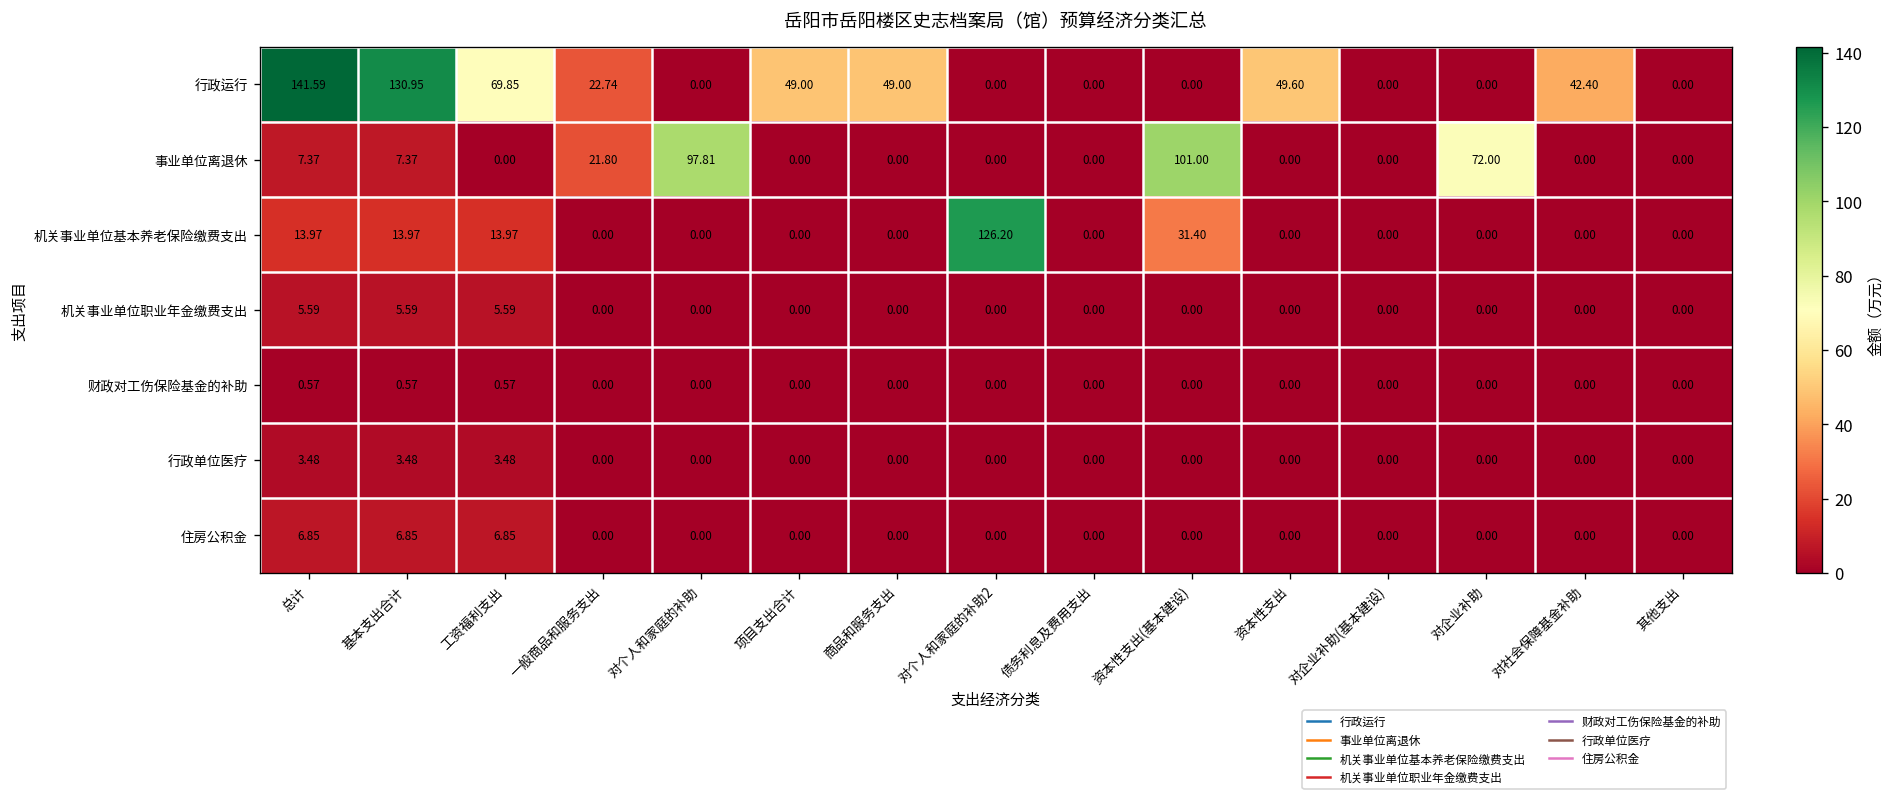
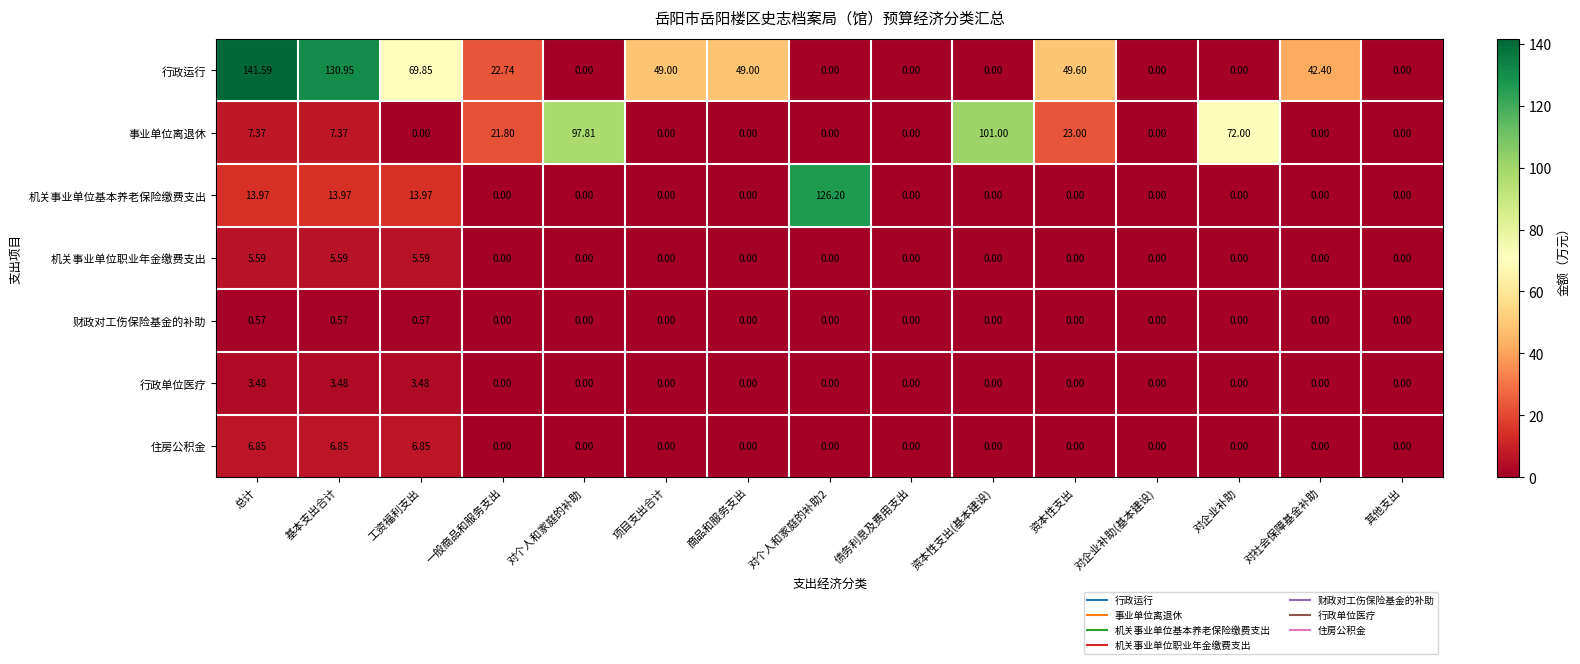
  {
    "行政运行": {
      "总计": 141.59,
      "基本支出合计": 130.95,
      "工资福利支出": 69.85,
      "一般商品和服务支出": 22.74,
      "对个人和家庭的补助": 0.00,
      "项目支出合计": 49.00,
      "商品和服务支出": 49.00,
      "对个人和家庭的补助2": 0.00,
      "债务利息及费用支出": 0.00,
      "资本性支出(基本建设)": 0.00,
      "资本性支出": 49.60,
      "对企业补助(基本建设)": 0.00,
      "对企业补助": 0.00,
      "对社会保障基金补助": 42.40,
      "其他支出": 0.00
    },
    "事业单位离退休": {
      "总计": 7.37,
      "基本支出合计": 7.37,
      "工资福利支出": 0.00,
      "一般商品和服务支出": 21.80,
      "对个人和家庭的补助": 97.81,
      "项目支出合计": 0.00,
      "商品和服务支出": 0.00,
      "对个人和家庭的补助2": 0.00,
      "债务利息及费用支出": 0.00,
      "资本性支出(基本建设)": 101.00,
-     "资本性支出": 0.00,
+     "资本性支出": 23.00,
      "对企业补助(基本建设)": 0.00,
      "对企业补助": 72.00,
      "对社会保障基金补助": 0.00,
      "其他支出": 0.00
    },
    "机关事业单位基本养老保险缴费支出": {
      "总计": 13.97,
      "基本支出合计": 13.97,
      "工资福利支出": 13.97,
      "一般商品和服务支出": 0.00,
      "对个人和家庭的补助": 0.00,
      "项目支出合计": 0.00,
      "商品和服务支出": 0.00,
      "对个人和家庭的补助2": 126.20,
      "债务利息及费用支出": 0.00,
-     "资本性支出(基本建设)": 31.40,
+     "资本性支出(基本建设)": 0.00,
      "资本性支出": 0.00,
      "对企业补助(基本建设)": 0.00,
      "对企业补助": 0.00,
      "对社会保障基金补助": 0.00,
      "其他支出": 0.00
    },
    "机关事业单位职业年金缴费支出": {
      "总计": 5.59,
      "基本支出合计": 5.59,
      "工资福利支出": 5.59,
      "一般商品和服务支出": 0.00,
      "对个人和家庭的补助": 0.00,
      "项目支出合计": 0.00,
      "商品和服务支出": 0.00,
      "对个人和家庭的补助2": 0.00,
      "债务利息及费用支出": 0.00,
      "资本性支出(基本建设)": 0.00,
      "资本性支出": 0.00,
      "对企业补助(基本建设)": 0.00,
      "对企业补助": 0.00,
      "对社会保障基金补助": 0.00,
      "其他支出": 0.00
    },
    "财政对工伤保险基金的补助": {
      "总计": 0.57,
      "基本支出合计": 0.57,
      "工资福利支出": 0.57,
      "一般商品和服务支出": 0.00,
      "对个人和家庭的补助": 0.00,
      "项目支出合计": 0.00,
      "商品和服务支出": 0.00,
      "对个人和家庭的补助2": 0.00,
      "债务利息及费用支出": 0.00,
      "资本性支出(基本建设)": 0.00,
      "资本性支出": 0.00,
      "对企业补助(基本建设)": 0.00,
      "对企业补助": 0.00,
      "对社会保障基金补助": 0.00,
      "其他支出": 0.00
    },
    "行政单位医疗": {
      "总计": 3.48,
      "基本支出合计": 3.48,
      "工资福利支出": 3.48,
      "一般商品和服务支出": 0.00,
      "对个人和家庭的补助": 0.00,
      "项目支出合计": 0.00,
      "商品和服务支出": 0.00,
      "对个人和家庭的补助2": 0.00,
      "债务利息及费用支出": 0.00,
      "资本性支出(基本建设)": 0.00,
      "资本性支出": 0.00,
      "对企业补助(基本建设)": 0.00,
      "对企业补助": 0.00,
      "对社会保障基金补助": 0.00,
      "其他支出": 0.00
    },
    "住房公积金": {
      "总计": 6.85,
      "基本支出合计": 6.85,
      "工资福利支出": 6.85,
      "一般商品和服务支出": 0.00,
      "对个人和家庭的补助": 0.00,
      "项目支出合计": 0.00,
      "商品和服务支出": 0.00,
      "对个人和家庭的补助2": 0.00,
      "债务利息及费用支出": 0.00,
      "资本性支出(基本建设)": 0.00,
      "资本性支出": 0.00,
      "对企业补助(基本建设)": 0.00,
      "对企业补助": 0.00,
      "对社会保障基金补助": 0.00,
      "其他支出": 0.00
    }
  }
